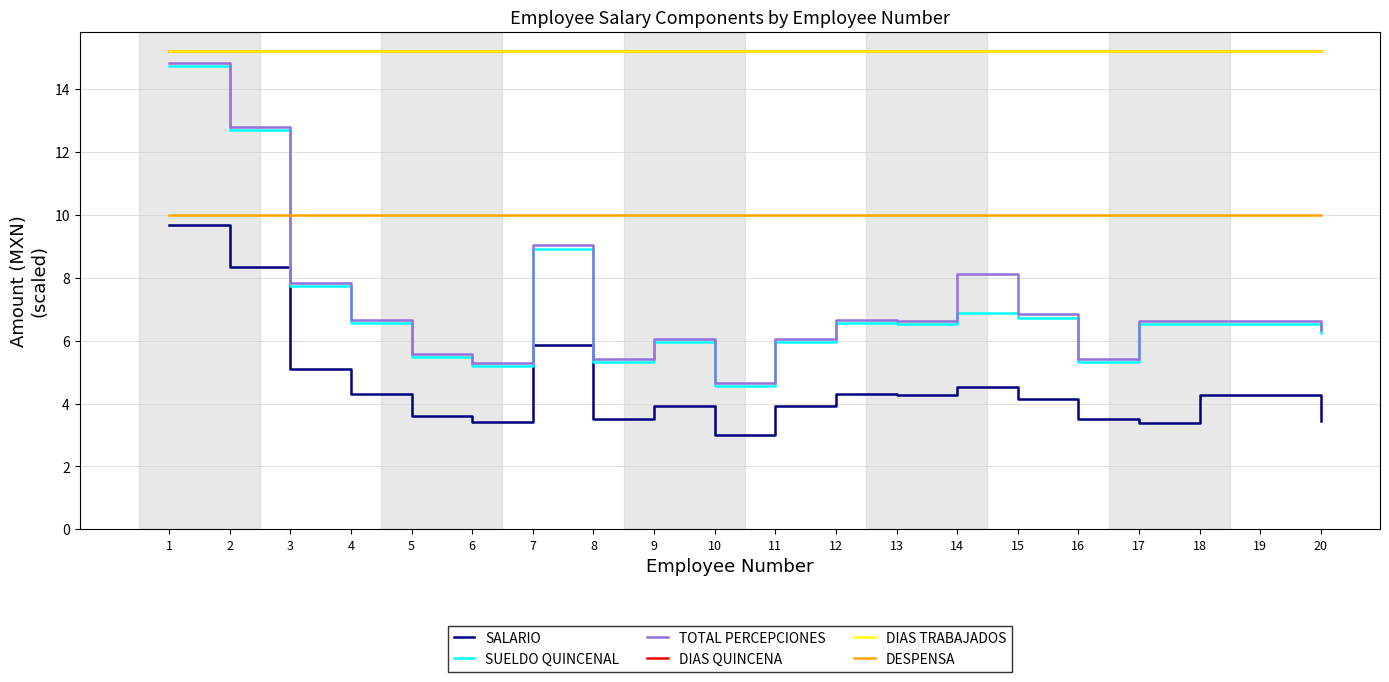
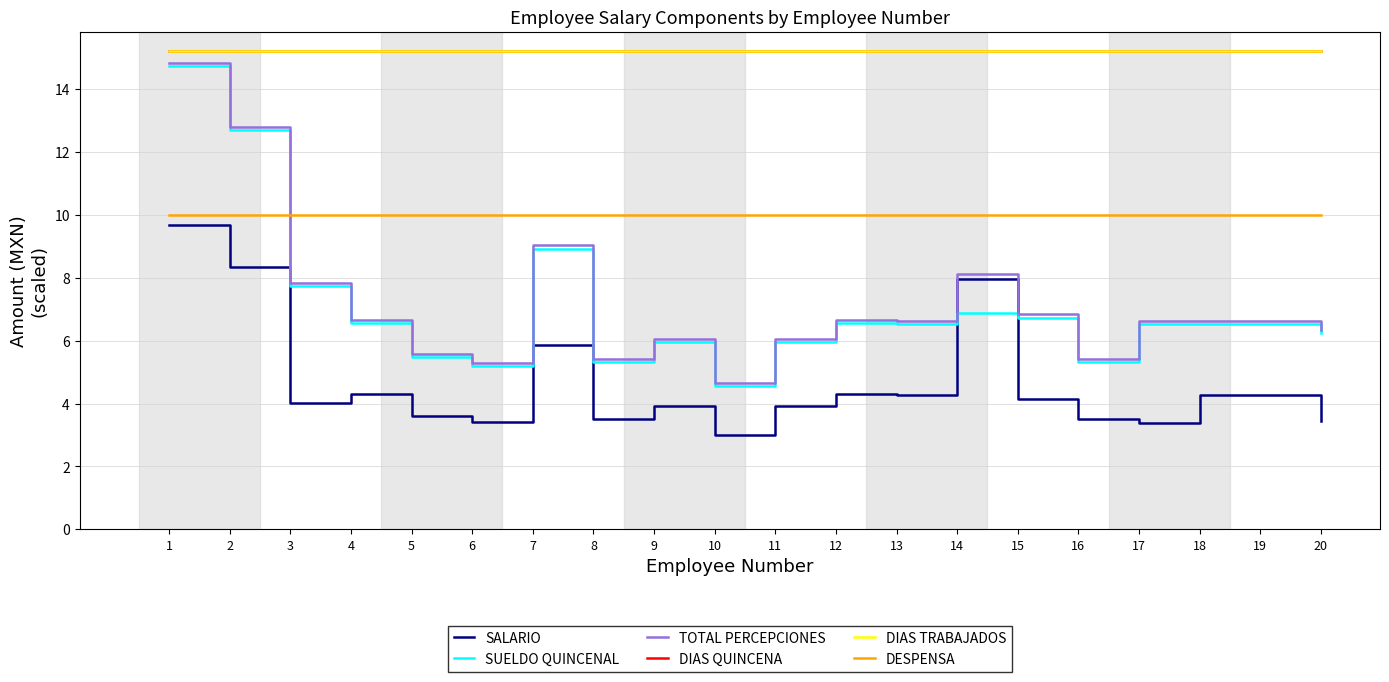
  {
    "SALARIO": {
      "1": 9.7,
      "2": 8.3,
-     "3": 5.1,
+     "3": 4.0,
      "4": 4.3,
      "5": 3.6,
      "6": 3.4,
      "7": 5.9,
      "8": 3.5,
      "9": 3.9,
      "10": 3.0,
      "11": 3.9,
      "12": 4.3,
      "13": 4.3,
-     "14": 4.5,
+     "14": 7.9,
      "15": 4.2,
      "16": 3.5,
      "17": 3.4,
      "18": 4.3,
      "19": 4.3,
      "20": 3.4
    },
    "SUELDO QUINCENAL": {
      "1": 14.7,
      "2": 12.7,
      "3": 7.7,
      "4": 6.5,
      "5": 5.5,
      "6": 5.2,
      "7": 8.9,
      "8": 5.3,
      "9": 6.0,
      "10": 4.6,
      "11": 6.0,
      "12": 6.5,
      "13": 6.5,
      "14": 6.9,
      "15": 6.7,
      "16": 5.3,
      "17": 6.5,
      "18": 6.5,
      "19": 6.5,
      "20": 6.3
    },
    "TOTAL PERCEPCIONES": {
      "1": 14.8,
      "2": 12.8,
      "3": 7.8,
      "4": 6.6,
      "5": 5.6,
      "6": 5.3,
      "7": 9.0,
      "8": 5.4,
      "9": 6.1,
      "10": 4.7,
      "11": 6.1,
      "12": 6.6,
      "13": 6.6,
      "14": 8.1,
      "15": 6.8,
      "16": 5.4,
      "17": 6.6,
      "18": 6.6,
      "19": 6.6,
      "20": 6.4
    },
    "DIAS TRABAJADOS": {
      "1": 15.2,
      "2": 15.2,
      "3": 15.2,
      "4": 15.2,
      "5": 15.2,
      "6": 15.2,
      "7": 15.2,
      "8": 15.2,
      "9": 15.2,
      "10": 15.2,
      "11": 15.2,
      "12": 15.2,
      "13": 15.2,
      "14": 15.2,
      "15": 15.2,
      "16": 15.2,
      "17": 15.2,
      "18": 15.2,
      "19": 15.2,
      "20": 15.2
    },
    "DESPENSA": {
      "1": 10.0,
      "2": 10.0,
      "3": 10.0,
      "4": 10.0,
      "5": 10.0,
      "6": 10.0,
      "7": 10.0,
      "8": 10.0,
      "9": 10.0,
      "10": 10.0,
      "11": 10.0,
      "12": 10.0,
      "13": 10.0,
      "14": 10.0,
      "15": 10.0,
      "16": 10.0,
      "17": 10.0,
      "18": 10.0,
      "19": 10.0,
      "20": 10.0
    }
  }
